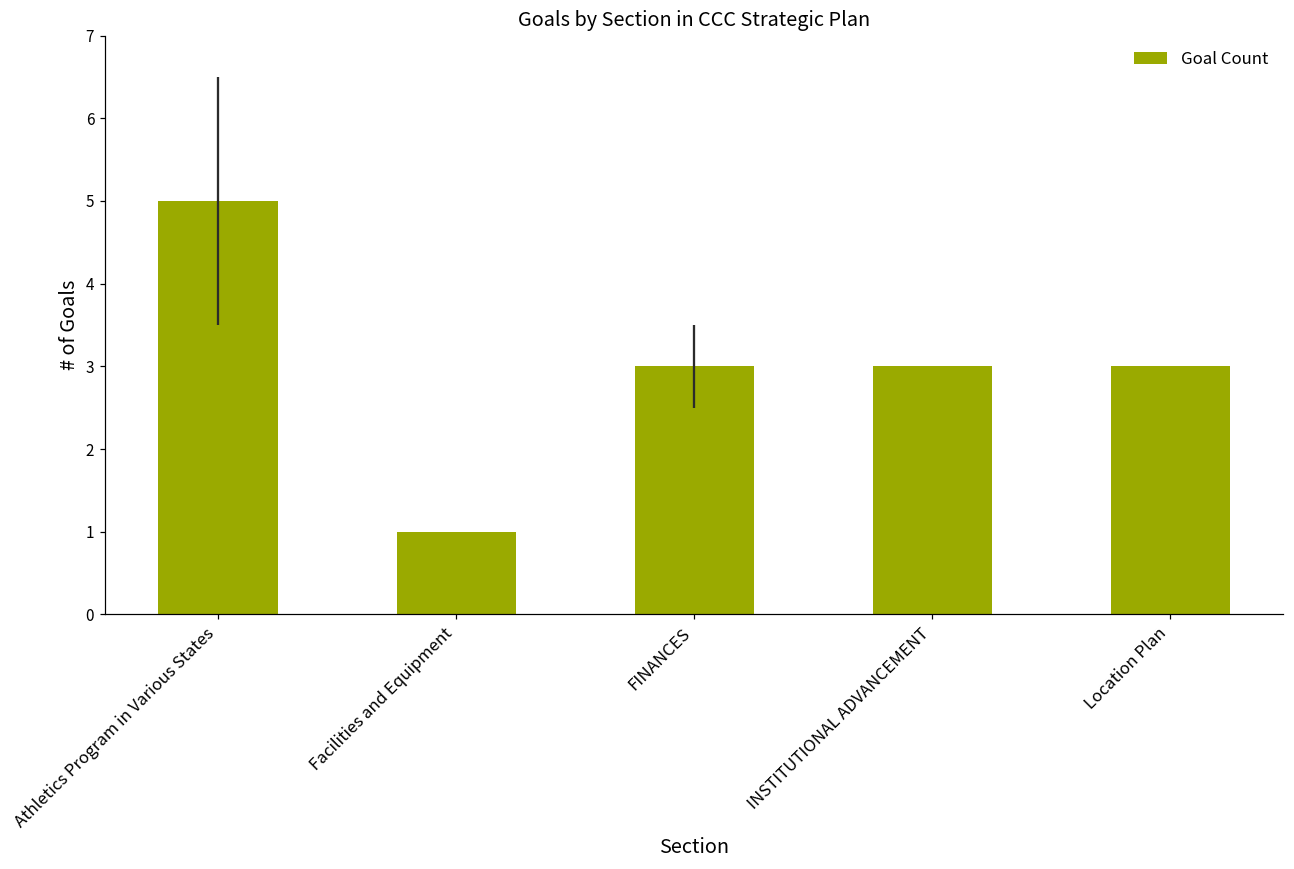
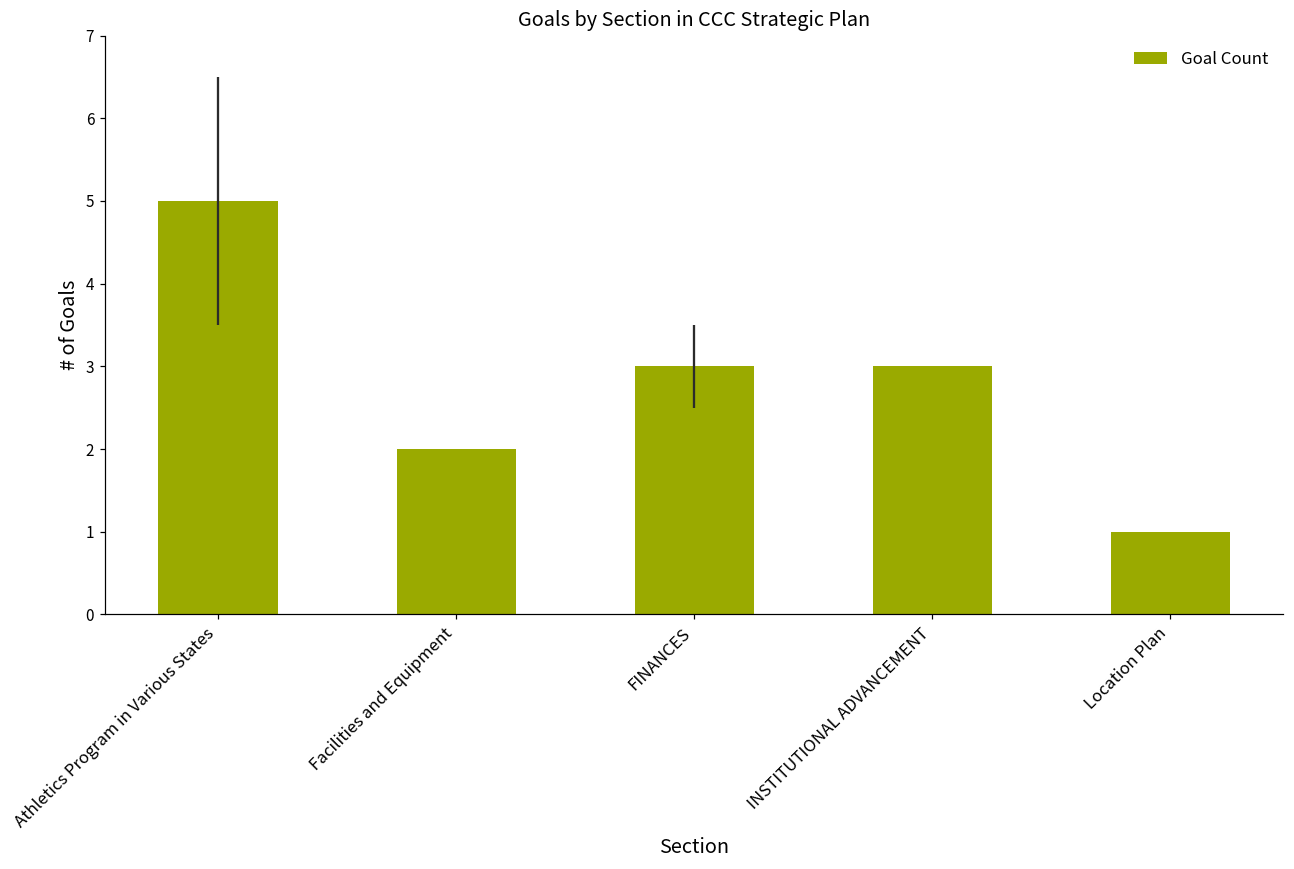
  {
    "Athletics Program in Various States": 5,
-   "Facilities and Equipment": 1,
+   "Facilities and Equipment": 2,
    "FINANCES": 3,
    "INSTITUTIONAL ADVANCEMENT": 3,
-   "Location Plan": 3
+   "Location Plan": 1
  }
